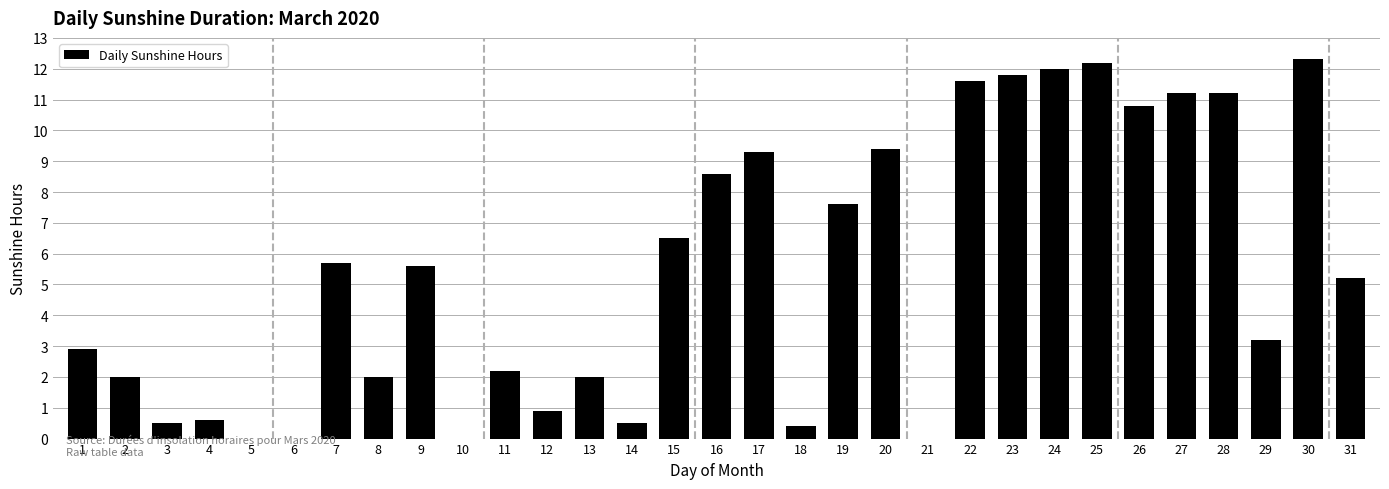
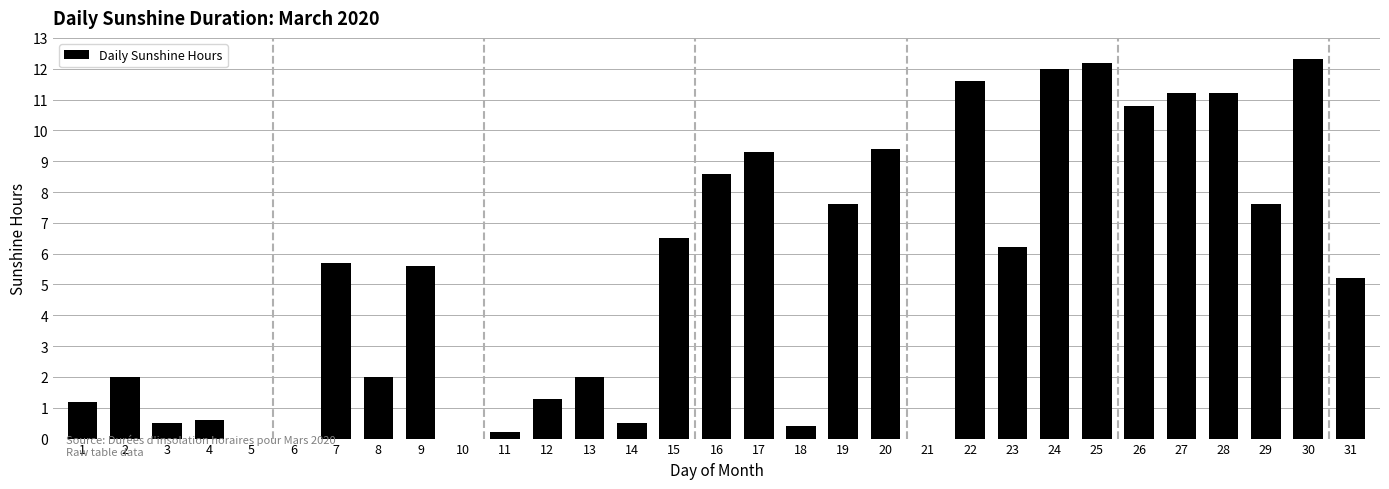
  {
-   "1": 2.9,
+   "1": 1.2,
    "2": 2.0,
    "3": 0.5,
    "4": 0.6,
    "5": 0.0,
    "6": 0.0,
    "7": 5.7,
    "8": 2.0,
    "9": 5.6,
    "10": 0.0,
-   "11": 2.2,
-   "12": 0.9,
+   "11": 0.2,
+   "12": 1.3,
    "13": 2.0,
    "14": 0.5,
    "15": 6.5,
    "16": 8.6,
    "17": 9.3,
    "18": 0.4,
    "19": 7.6,
    "20": 9.4,
    "21": 0.0,
    "22": 11.6,
-   "23": 11.8,
+   "23": 6.2,
    "24": 12.0,
    "25": 12.2,
    "26": 10.8,
    "27": 11.2,
    "28": 11.2,
-   "29": 3.2,
+   "29": 7.6,
    "30": 12.3,
    "31": 5.2
  }
